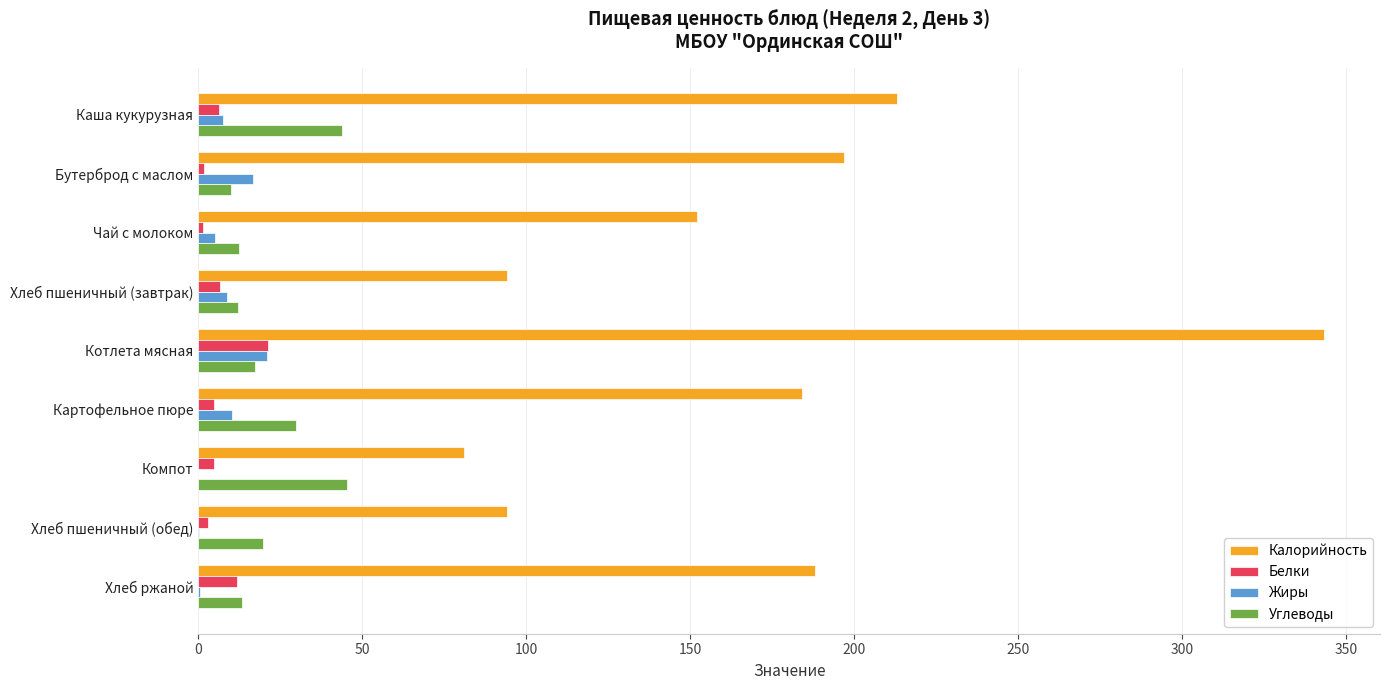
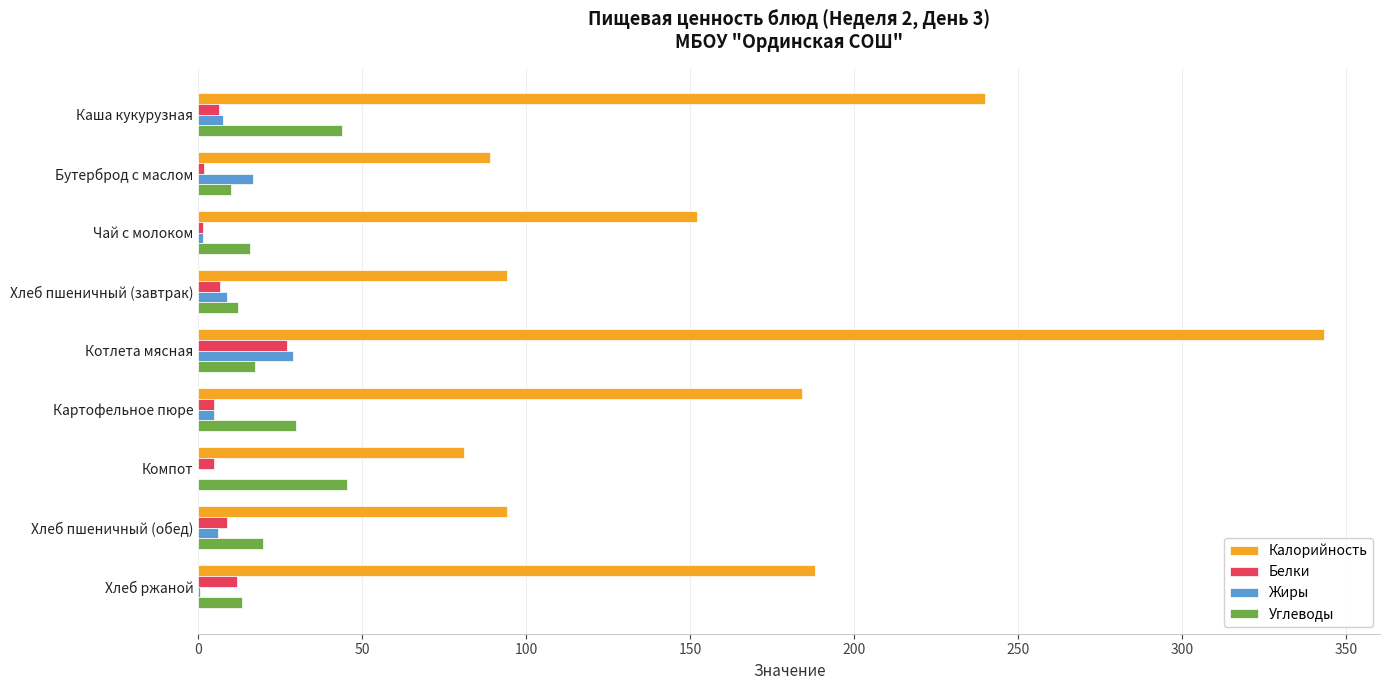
  {
    "Калорийность": {
-     "Каша кукурузная": 213,
-     "Бутерброд с маслом": 197,
+     "Каша кукурузная": 240,
+     "Бутерброд с маслом": 89,
      "Чай с молоком": 152,
      "Хлеб пшеничный (завтрак)": 94,
      "Котлета мясная": 343,
      "Картофельное пюре": 184,
      "Компот": 81,
      "Хлеб пшеничный (обед)": 94,
      "Хлеб ржаной": 188
    },
    "Белки": {
      "Каша кукурузная": 6,
      "Бутерброд с маслом": 2,
      "Чай с молоком": 2,
      "Хлеб пшеничный (завтрак)": 6,
-     "Котлета мясная": 21,
+     "Котлета мясная": 27,
      "Картофельное пюре": 5,
      "Компот": 5,
-     "Хлеб пшеничный (обед)": 3,
+     "Хлеб пшеничный (обед)": 9,
      "Хлеб ржаной": 12
    },
    "Жиры": {
      "Каша кукурузная": 7,
      "Бутерброд с маслом": 17,
-     "Чай с молоком": 5,
+     "Чай с молоком": 1,
      "Хлеб пшеничный (завтрак)": 9,
-     "Котлета мясная": 21,
-     "Картофельное пюре": 10,
+     "Котлета мясная": 29,
+     "Картофельное пюре": 5,
      "Компот": 0,
-     "Хлеб пшеничный (обед)": 0
+     "Хлеб пшеничный (обед)": 6
    },
    "Углеводы": {
      "Каша кукурузная": 44,
      "Бутерброд с маслом": 10,
-     "Чай с молоком": 12,
+     "Чай с молоком": 16,
      "Хлеб пшеничный (завтрак)": 12,
      "Котлета мясная": 17,
      "Картофельное пюре": 30,
      "Компот": 45,
      "Хлеб пшеничный (обед)": 20,
      "Хлеб ржаной": 13
    }
  }
